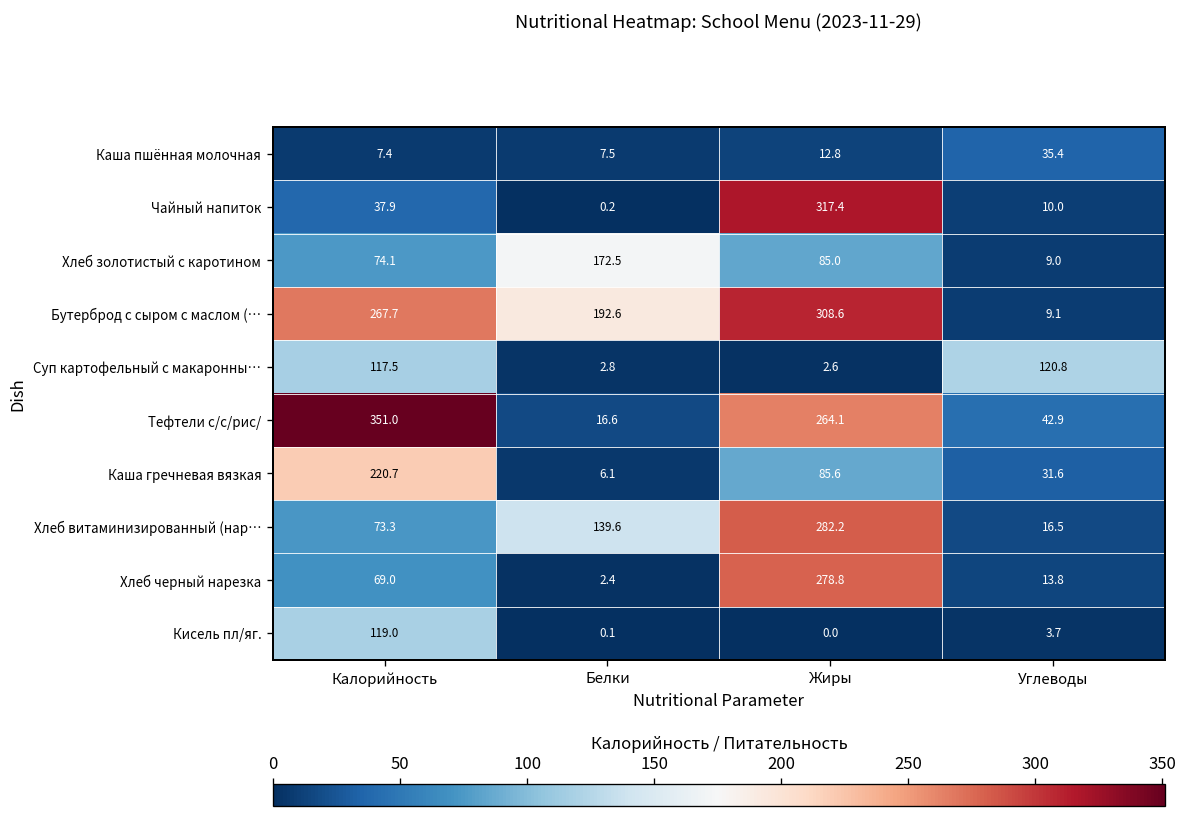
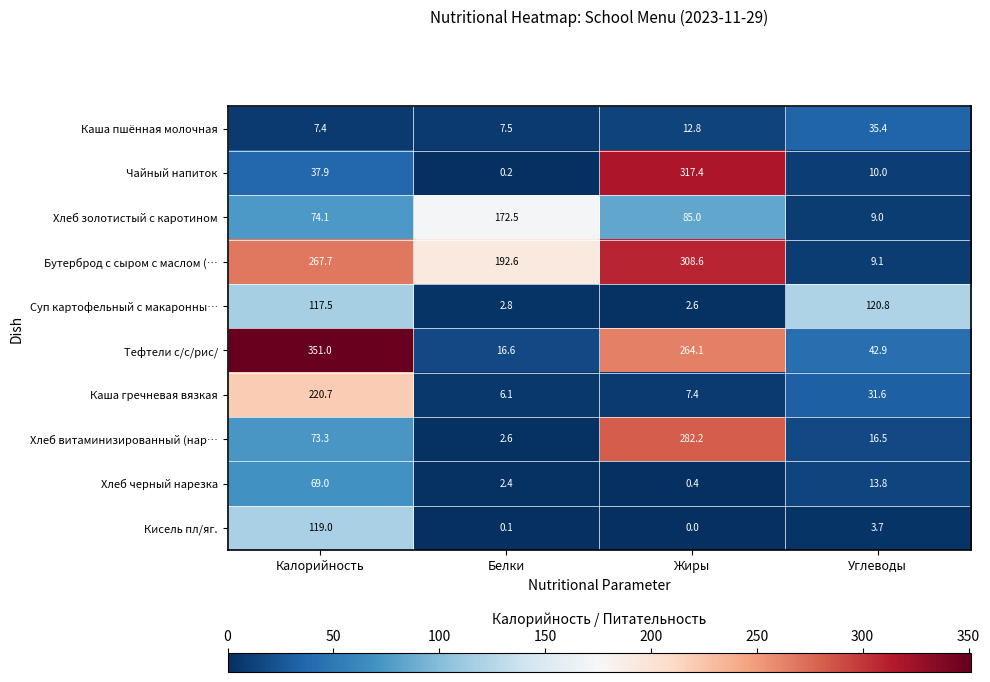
  {
    "Каша пшённая молочная": {
      "Калорийность": 7.4,
      "Белки": 7.5,
      "Жиры": 12.8,
      "Углеводы": 35.4
    },
    "Чайный напиток": {
      "Калорийность": 37.9,
      "Белки": 0.2,
      "Жиры": 317.4,
      "Углеводы": 10.0
    },
    "Хлеб золотистый с каротином": {
      "Калорийность": 74.1,
      "Белки": 172.5,
      "Жиры": 85.0,
      "Углеводы": 9.0
    },
    "Бутерброд с сыром с маслом (…": {
      "Калорийность": 267.7,
      "Белки": 192.6,
      "Жиры": 308.6,
      "Углеводы": 9.1
    },
    "Суп картофельный с макаронны…": {
      "Калорийность": 117.5,
      "Белки": 2.8,
      "Жиры": 2.6,
      "Углеводы": 120.8
    },
    "Тефтели с/с/рис/": {
      "Калорийность": 351.0,
      "Белки": 16.6,
      "Жиры": 264.1,
      "Углеводы": 42.9
    },
    "Каша гречневая вязкая": {
      "Калорийность": 220.7,
      "Белки": 6.1,
-     "Жиры": 85.6,
+     "Жиры": 7.4,
      "Углеводы": 31.6
    },
    "Хлеб витаминизированный (нар…": {
      "Калорийность": 73.3,
-     "Белки": 139.6,
+     "Белки": 2.6,
      "Жиры": 282.2,
      "Углеводы": 16.5
    },
    "Хлеб черный нарезка": {
      "Калорийность": 69.0,
      "Белки": 2.4,
-     "Жиры": 278.8,
+     "Жиры": 0.4,
      "Углеводы": 13.8
    },
    "Кисель пл/яг.": {
      "Калорийность": 119.0,
      "Белки": 0.1,
      "Жиры": 0.0,
      "Углеводы": 3.7
    }
  }
